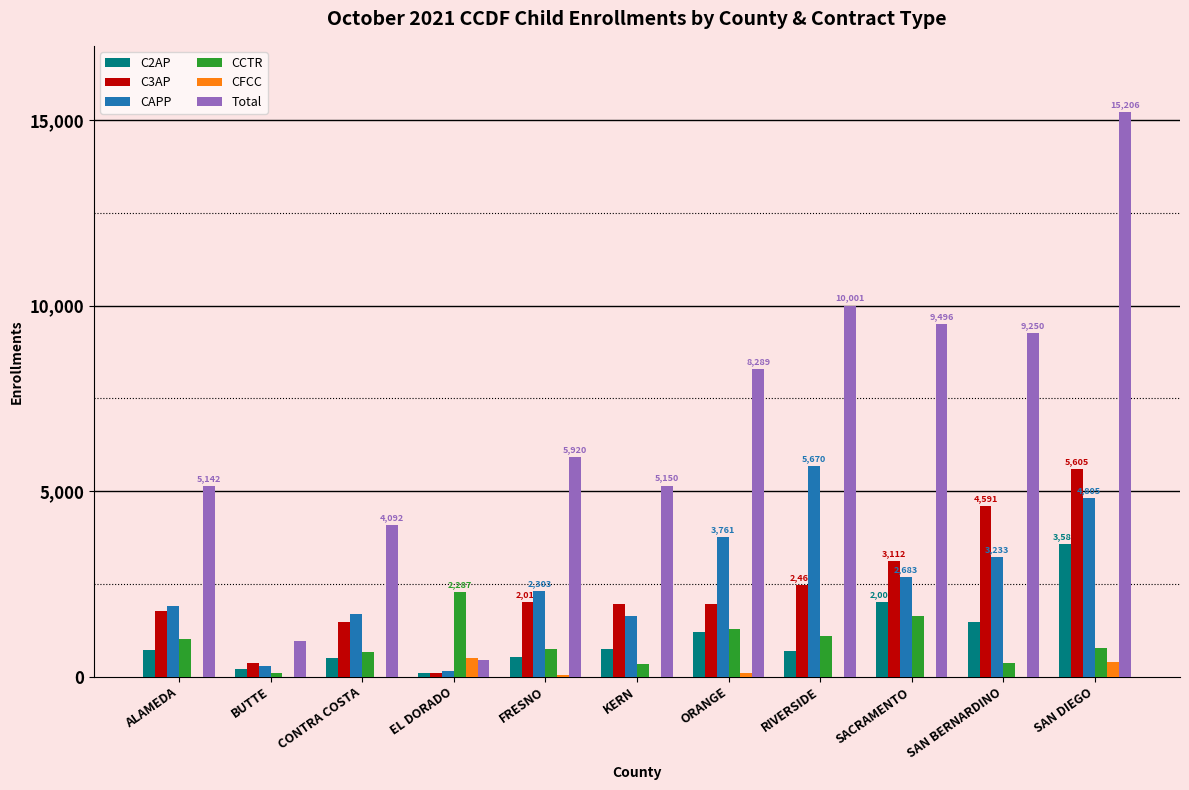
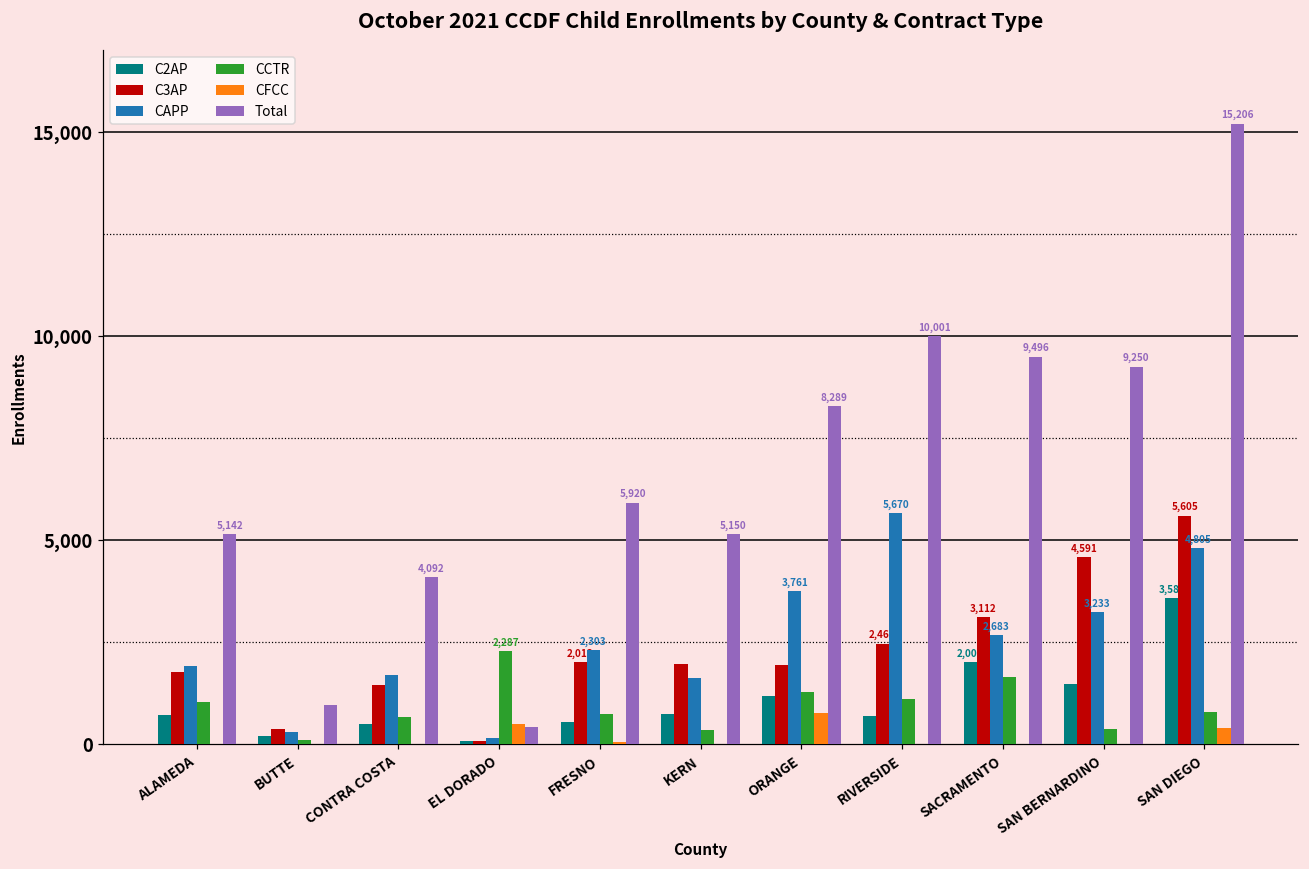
  {
    "C2AP": {
      "SACRAMENTO": "2,009",
      "SAN DIEGO": "3,583"
    },
    "C3AP": {
      "FRESNO": "2,013",
      "RIVERSIDE": "2,465",
      "SACRAMENTO": "3,112",
      "SAN BERNARDINO": "4,591",
      "SAN DIEGO": "5,605"
    },
    "CAPP": {
      "FRESNO": "2,303",
      "ORANGE": "3,761",
      "RIVERSIDE": "5,670",
      "SACRAMENTO": "2,683",
      "SAN BERNARDINO": "3,233",
      "SAN DIEGO": "4,805"
    },
    "CCTR": {
      "EL DORADO": "2,287"
    },
    "CFCC": {
      "ALAMEDA": "0",
      "BUTTE": "0",
      "CONTRA COSTA": "0",
      "EL DORADO": "500",
      "KERN": "0",
-     "ORANGE": "100",
+     "ORANGE": "800",
      "RIVERSIDE": "0",
      "SACRAMENTO": "0",
      "SAN BERNARDINO": "0",
      "SAN DIEGO": "400"
    },
    "Total": {
      "ALAMEDA": "5,142",
      "CONTRA COSTA": "4,092",
      "FRESNO": "5,920",
      "KERN": "5,150",
      "ORANGE": "8,289",
      "RIVERSIDE": "10,001",
      "SACRAMENTO": "9,496",
      "SAN BERNARDINO": "9,250",
      "SAN DIEGO": "15,206"
    }
  }
